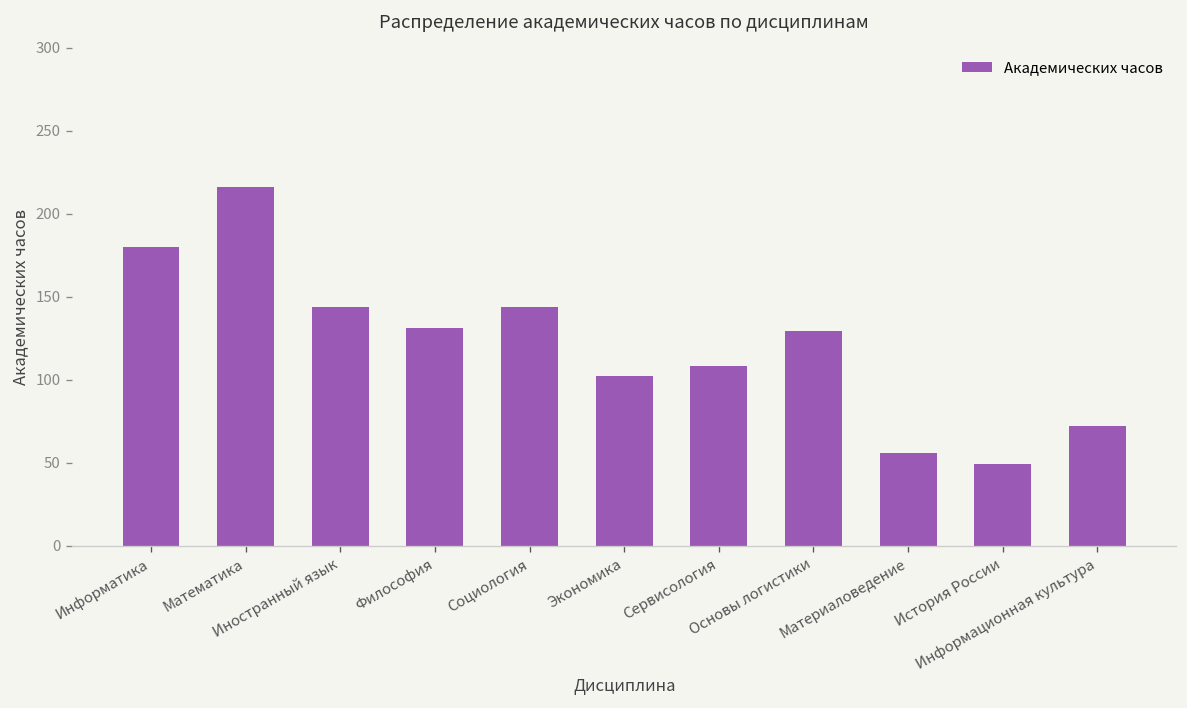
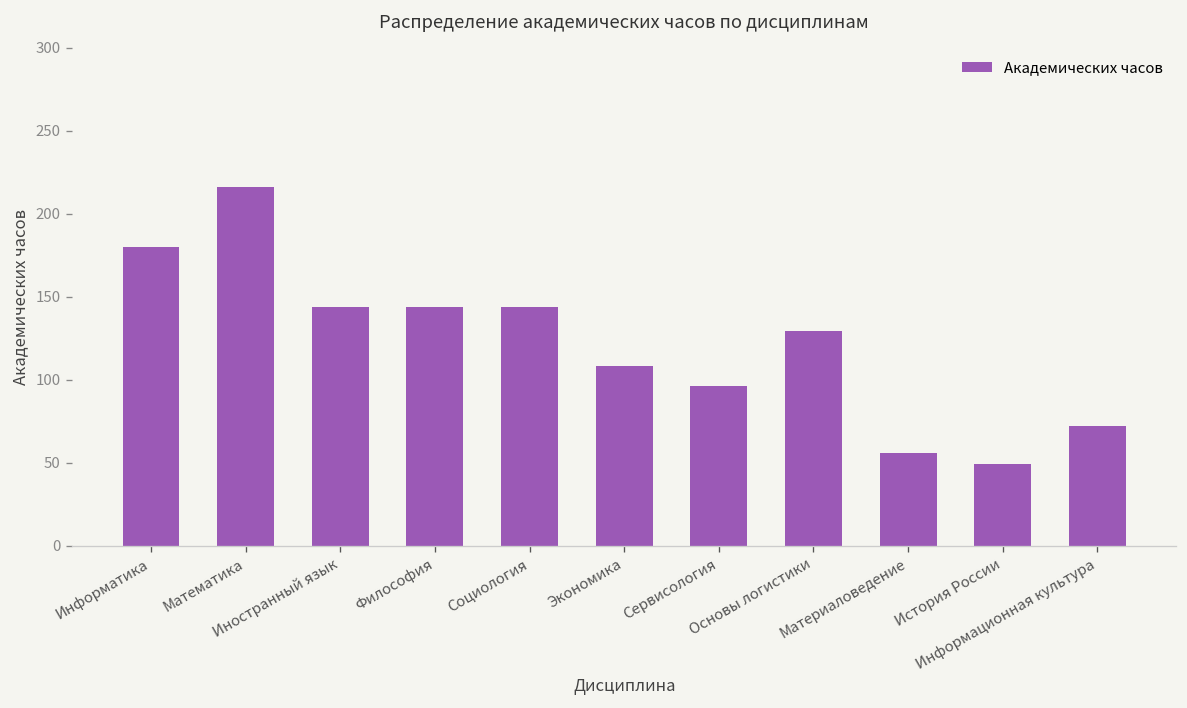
  {
    "Информатика": 180,
    "Математика": 216,
    "Иностранный язык": 144,
-   "Философия": 131,
+   "Философия": 144,
    "Социология": 144,
-   "Экономика": 102,
-   "Сервисология": 108,
+   "Экономика": 108,
+   "Сервисология": 96,
    "Основы логистики": 129,
    "Материаловедение": 56,
    "История России": 49,
    "Информационная культура": 72
  }
